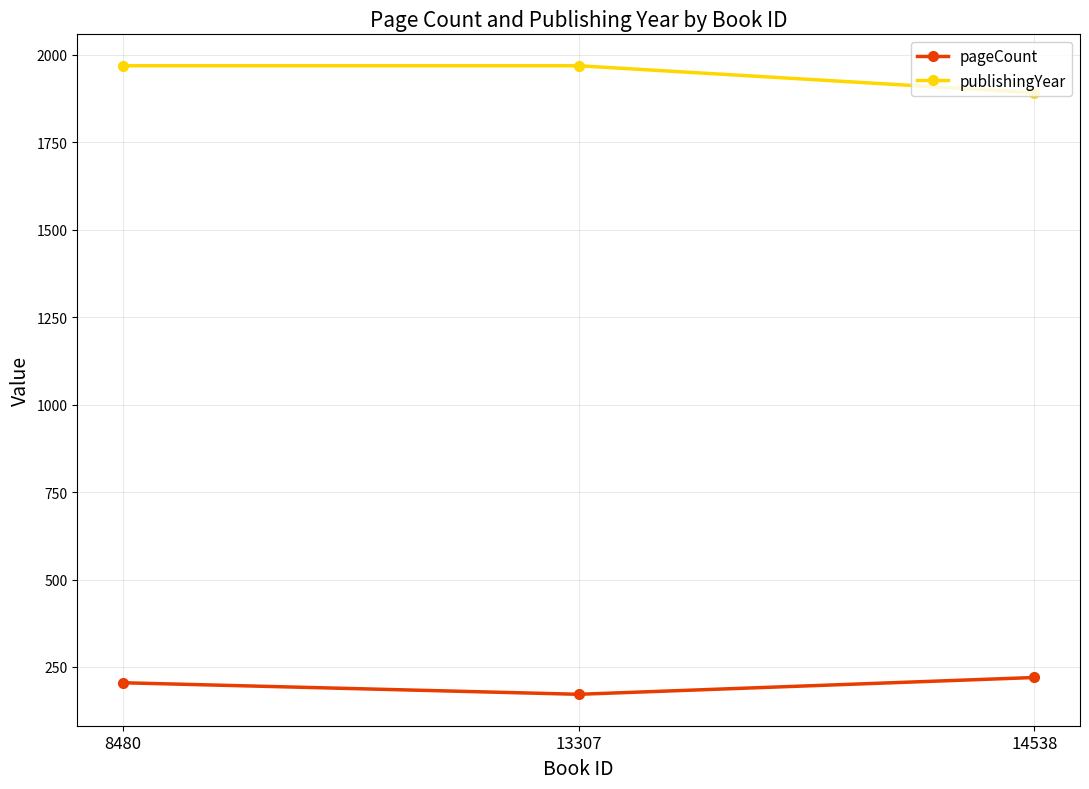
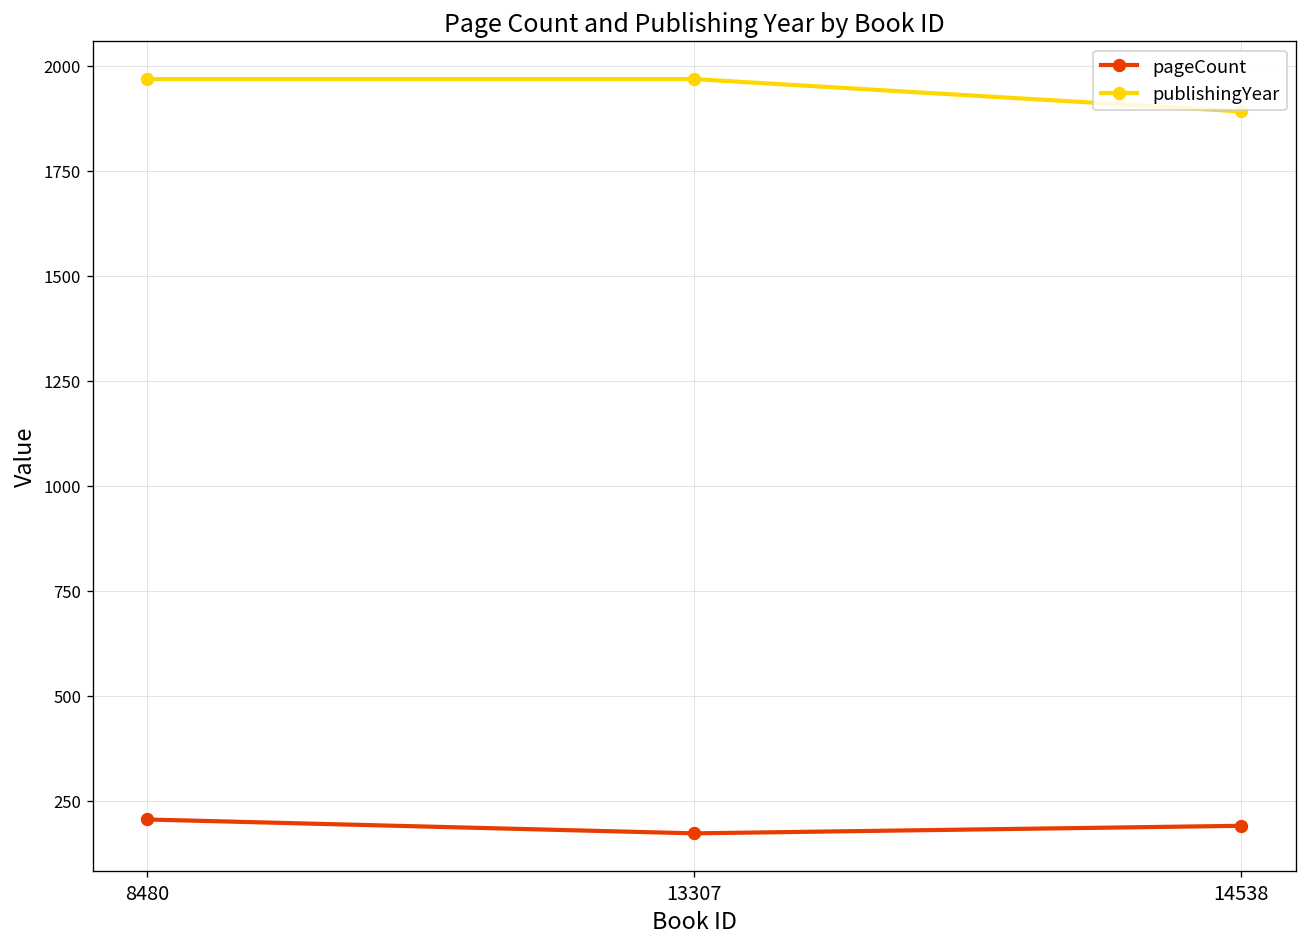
  {
    "pageCount": {
      "8480": 210,
      "13307": 170,
-     "14538": 220
+     "14538": 190
    },
    "publishingYear": {
      "8480": 1970,
      "13307": 1970
    }
  }
